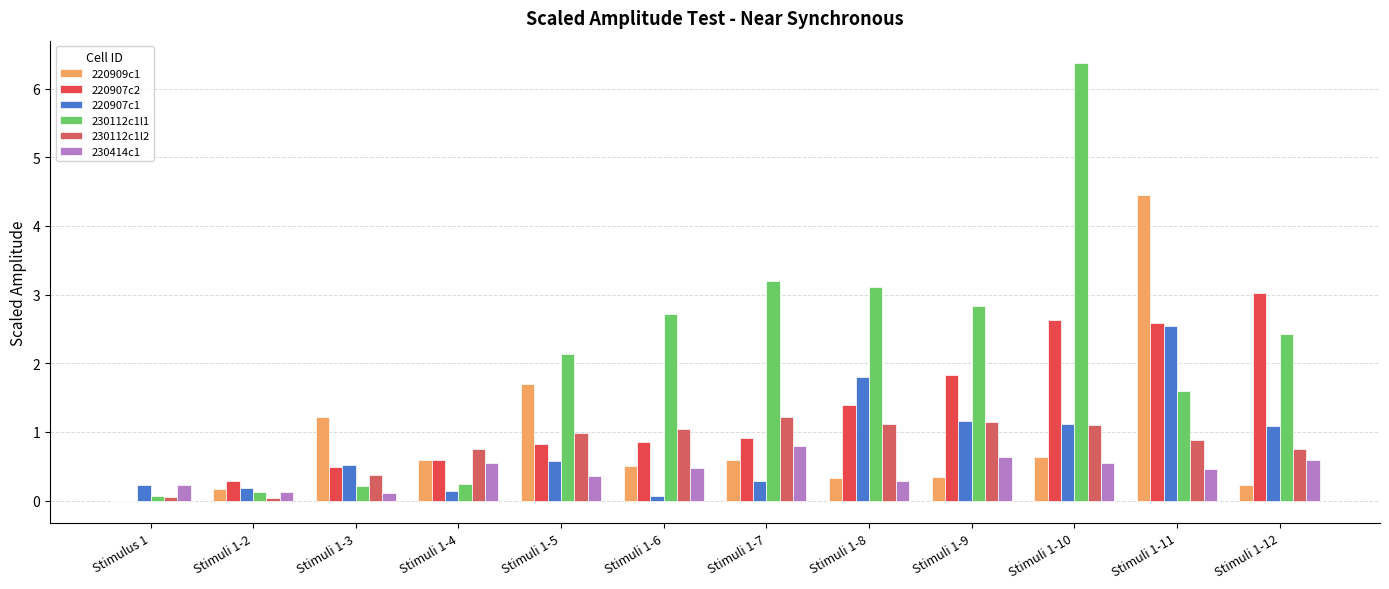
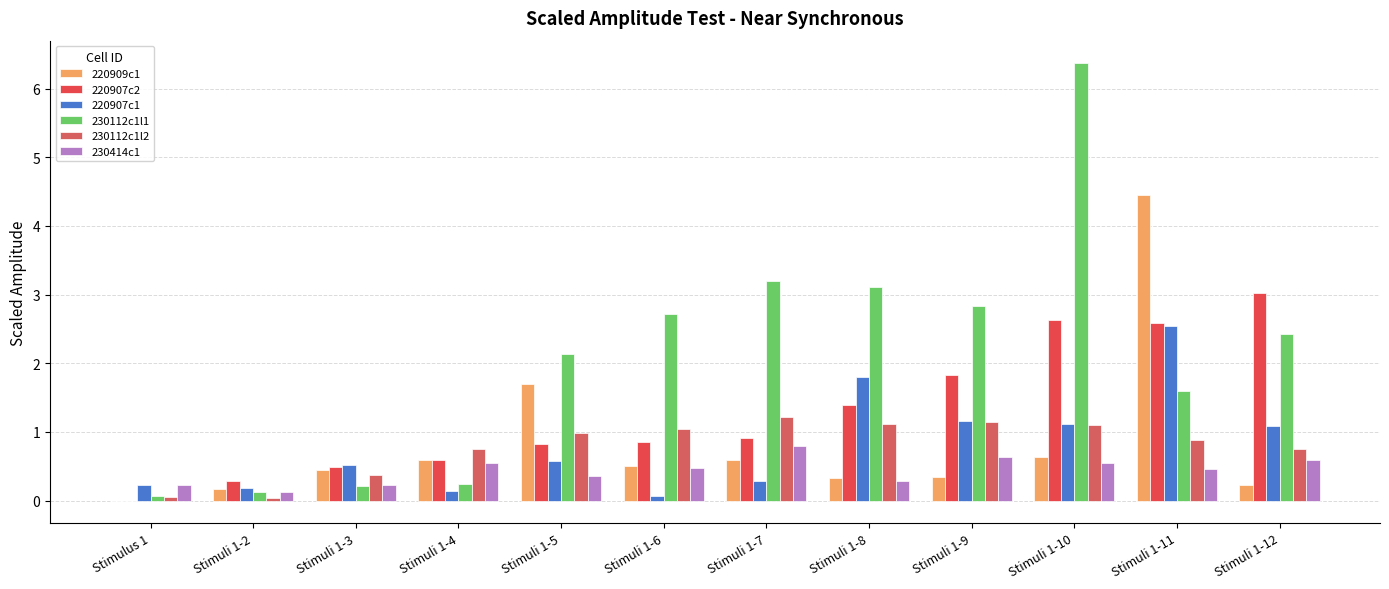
  {
    "220909c1": {
      "Stimuli 1-2": 0.2,
-     "Stimuli 1-3": 1.2,
+     "Stimuli 1-3": 0.4,
      "Stimuli 1-4": 0.6,
      "Stimuli 1-5": 1.7,
      "Stimuli 1-6": 0.5,
      "Stimuli 1-7": 0.6,
      "Stimuli 1-8": 0.3,
      "Stimuli 1-9": 0.4,
      "Stimuli 1-10": 0.6,
      "Stimuli 1-11": 4.5,
      "Stimuli 1-12": 0.2
    },
    "220907c1": {
      "Stimulus 1": 0.2,
      "Stimuli 1-2": 0.2,
      "Stimuli 1-3": 0.5,
      "Stimuli 1-4": 0.1,
      "Stimuli 1-5": 0.6,
      "Stimuli 1-6": 0.1,
      "Stimuli 1-7": 0.3,
      "Stimuli 1-8": 1.8,
      "Stimuli 1-9": 1.2,
      "Stimuli 1-10": 1.1,
      "Stimuli 1-11": 2.5,
      "Stimuli 1-12": 1.1
    },
    "230112c1l1": {
      "Stimulus 1": 0.1,
      "Stimuli 1-2": 0.1,
      "Stimuli 1-3": 0.2,
      "Stimuli 1-4": 0.2,
      "Stimuli 1-5": 2.1,
      "Stimuli 1-6": 2.7,
      "Stimuli 1-7": 3.2,
      "Stimuli 1-8": 3.1,
      "Stimuli 1-9": 2.8,
      "Stimuli 1-10": 6.4,
      "Stimuli 1-11": 1.6,
      "Stimuli 1-12": 2.4
    },
    "230414c1": {
      "Stimulus 1": 0.2,
      "Stimuli 1-2": 0.1,
-     "Stimuli 1-3": 0.1,
+     "Stimuli 1-3": 0.2,
      "Stimuli 1-4": 0.5,
      "Stimuli 1-5": 0.4,
      "Stimuli 1-6": 0.5,
      "Stimuli 1-7": 0.8,
      "Stimuli 1-8": 0.3,
      "Stimuli 1-9": 0.6,
      "Stimuli 1-10": 0.5,
      "Stimuli 1-11": 0.5,
      "Stimuli 1-12": 0.6
    }
  }
